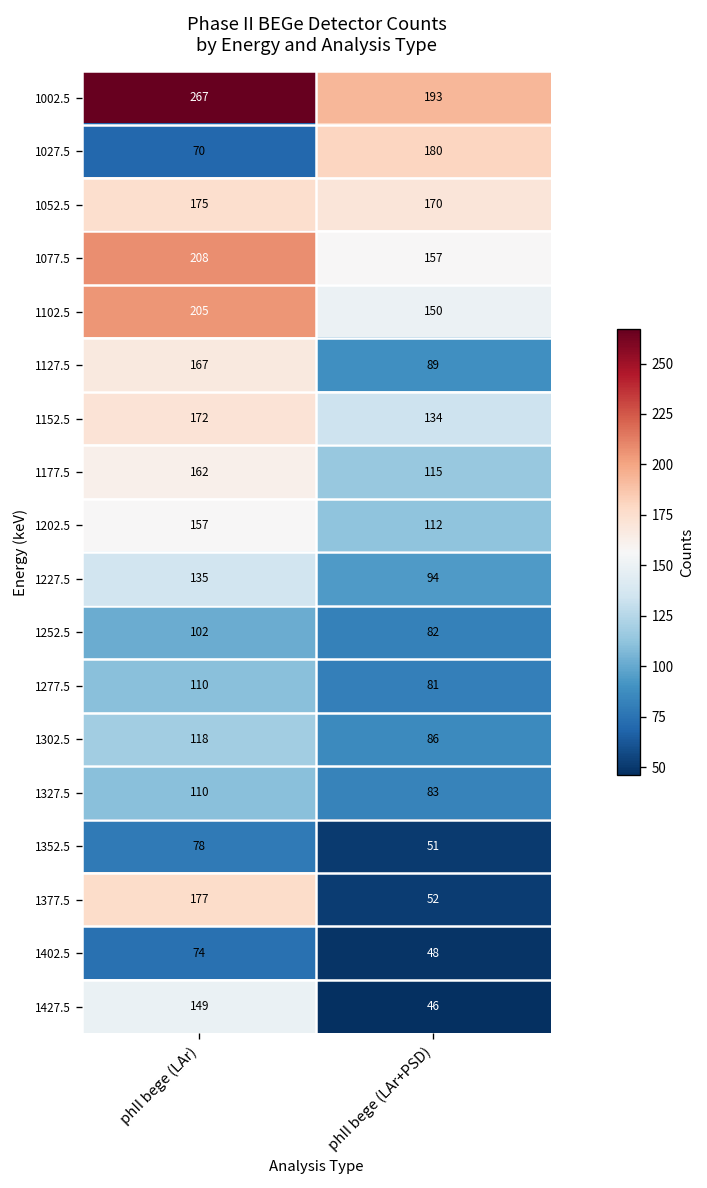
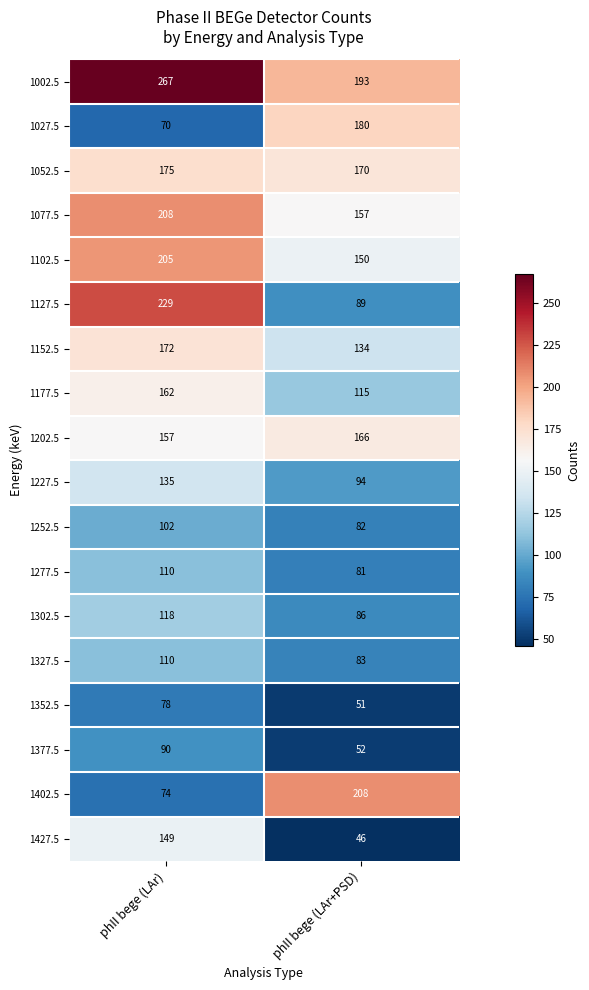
  {
    "1002.5": {
      "phII bege (LAr)": 267,
      "phII bege (LAr+PSD)": 193
    },
    "1027.5": {
      "phII bege (LAr)": 70,
      "phII bege (LAr+PSD)": 180
    },
    "1052.5": {
      "phII bege (LAr)": 175,
      "phII bege (LAr+PSD)": 170
    },
    "1077.5": {
      "phII bege (LAr)": 208,
      "phII bege (LAr+PSD)": 157
    },
    "1102.5": {
      "phII bege (LAr)": 205,
      "phII bege (LAr+PSD)": 150
    },
    "1127.5": {
-     "phII bege (LAr)": 167,
+     "phII bege (LAr)": 229,
      "phII bege (LAr+PSD)": 89
    },
    "1152.5": {
      "phII bege (LAr)": 172,
      "phII bege (LAr+PSD)": 134
    },
    "1177.5": {
      "phII bege (LAr)": 162,
      "phII bege (LAr+PSD)": 115
    },
    "1202.5": {
      "phII bege (LAr)": 157,
-     "phII bege (LAr+PSD)": 112
+     "phII bege (LAr+PSD)": 166
    },
    "1227.5": {
      "phII bege (LAr)": 135,
      "phII bege (LAr+PSD)": 94
    },
    "1252.5": {
      "phII bege (LAr)": 102,
      "phII bege (LAr+PSD)": 82
    },
    "1277.5": {
      "phII bege (LAr)": 110,
      "phII bege (LAr+PSD)": 81
    },
    "1302.5": {
      "phII bege (LAr)": 118,
      "phII bege (LAr+PSD)": 86
    },
    "1327.5": {
      "phII bege (LAr)": 110,
      "phII bege (LAr+PSD)": 83
    },
    "1352.5": {
      "phII bege (LAr)": 78,
      "phII bege (LAr+PSD)": 51
    },
    "1377.5": {
-     "phII bege (LAr)": 177,
+     "phII bege (LAr)": 90,
      "phII bege (LAr+PSD)": 52
    },
    "1402.5": {
      "phII bege (LAr)": 74,
-     "phII bege (LAr+PSD)": 48
+     "phII bege (LAr+PSD)": 208
    },
    "1427.5": {
      "phII bege (LAr)": 149,
      "phII bege (LAr+PSD)": 46
    }
  }
